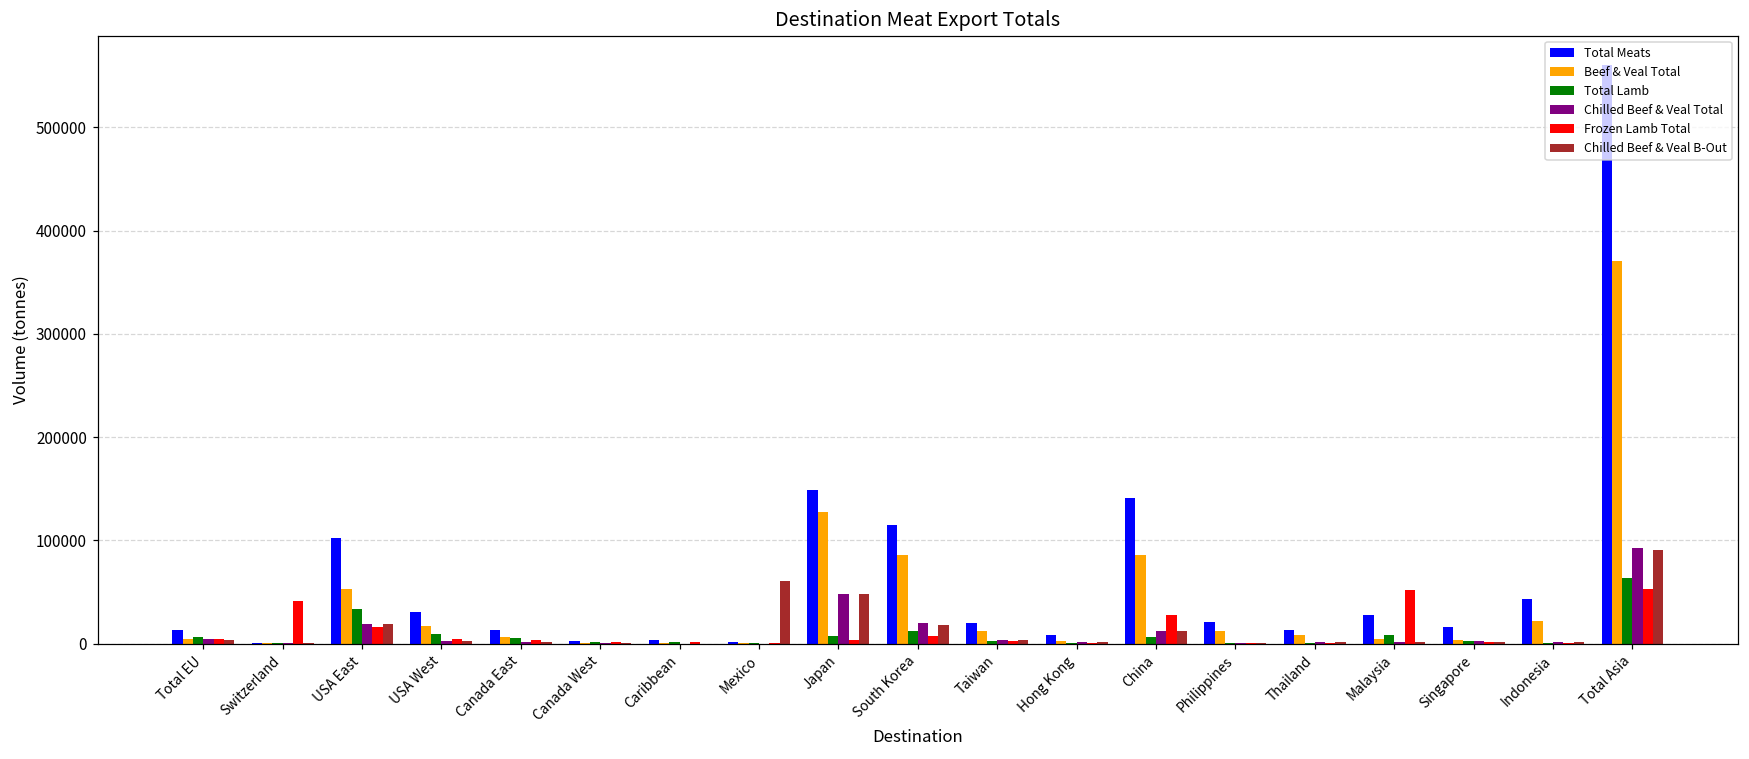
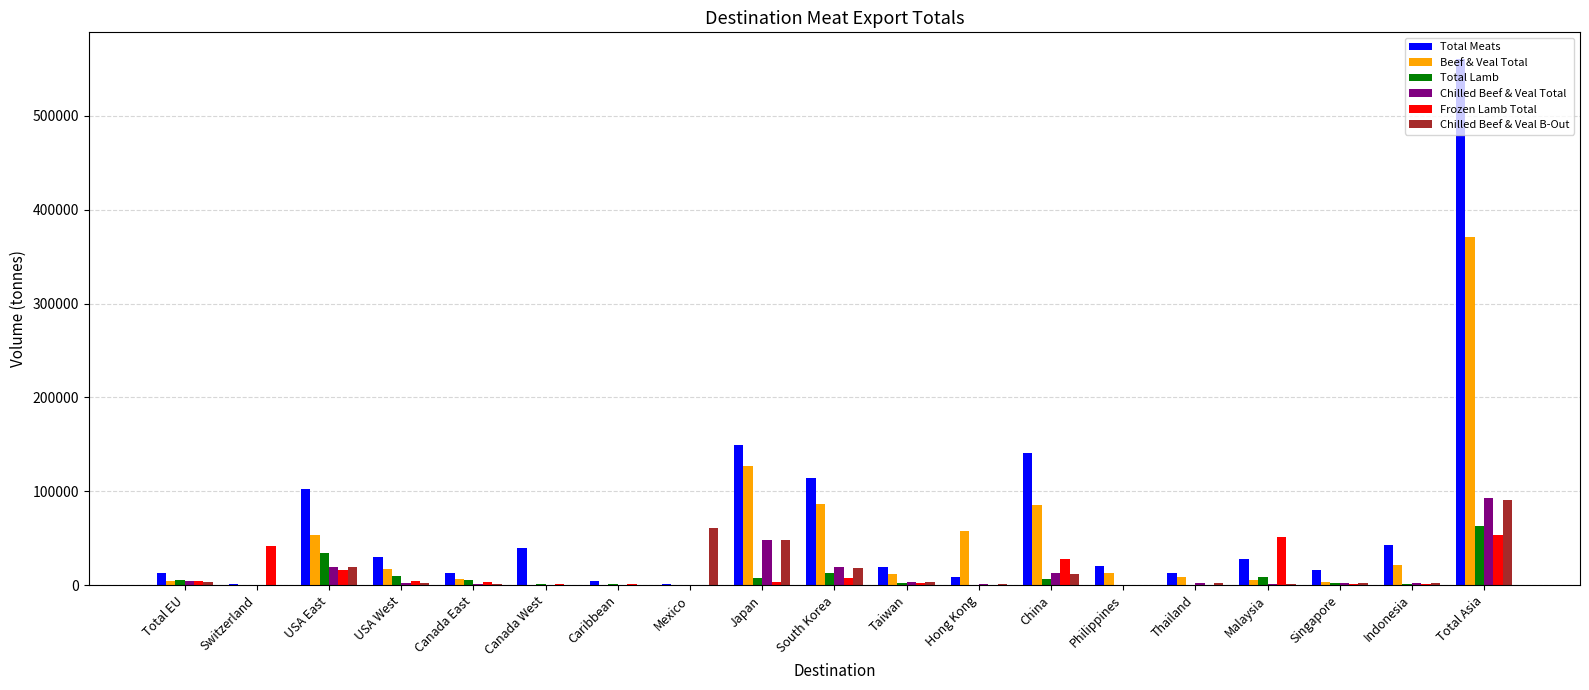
  {
    "Total Meats": {
      "Total EU": 10000,
      "USA East": 100000,
      "USA West": 30000,
      "Canada East": 10000,
-     "Canada West": 0,
+     "Canada West": 40000,
      "Caribbean": 0,
      "Japan": 150000,
      "South Korea": 110000,
      "Taiwan": 20000,
      "Hong Kong": 10000,
      "China": 140000,
      "Philippines": 20000,
      "Thailand": 10000,
      "Malaysia": 30000,
      "Singapore": 20000,
      "Indonesia": 40000
    },
    "Beef & Veal Total": {
      "Total EU": 0,
      "USA East": 50000,
      "USA West": 20000,
      "Canada East": 10000,
      "Japan": 130000,
      "South Korea": 90000,
      "Taiwan": 10000,
-     "Hong Kong": 0,
+     "Hong Kong": 60000,
      "China": 90000,
      "Philippines": 10000,
      "Thailand": 10000,
      "Malaysia": 0,
      "Singapore": 0,
      "Indonesia": 20000,
      "Total Asia": 370000
    },
    "Total Lamb": {
      "Total EU": 10000,
      "USA East": 30000,
      "USA West": 10000,
      "Canada East": 10000,
      "Japan": 10000,
      "South Korea": 10000,
      "China": 10000,
      "Malaysia": 10000,
      "Total Asia": 60000
    },
    "Chilled Beef & Veal Total": {
      "Total EU": 0,
      "USA East": 20000,
      "USA West": 0,
      "Caribbean": 0,
      "Japan": 50000,
      "South Korea": 20000,
      "Taiwan": 0,
      "China": 10000,
      "Total Asia": 90000
    },
    "Frozen Lamb Total": {
      "Total EU": 0,
      "Switzerland": 40000,
      "USA East": 20000,
      "USA West": 0,
      "Canada East": 0,
      "Japan": 0,
      "South Korea": 10000,
      "China": 30000,
      "Malaysia": 50000,
      "Total Asia": 50000
    },
    "Chilled Beef & Veal B-Out": {
      "Total EU": 0,
      "USA East": 20000,
      "Caribbean": 0,
      "Mexico": 60000,
      "Japan": 50000,
      "South Korea": 20000,
      "Taiwan": 0,
      "China": 10000,
      "Total Asia": 90000
    }
  }
